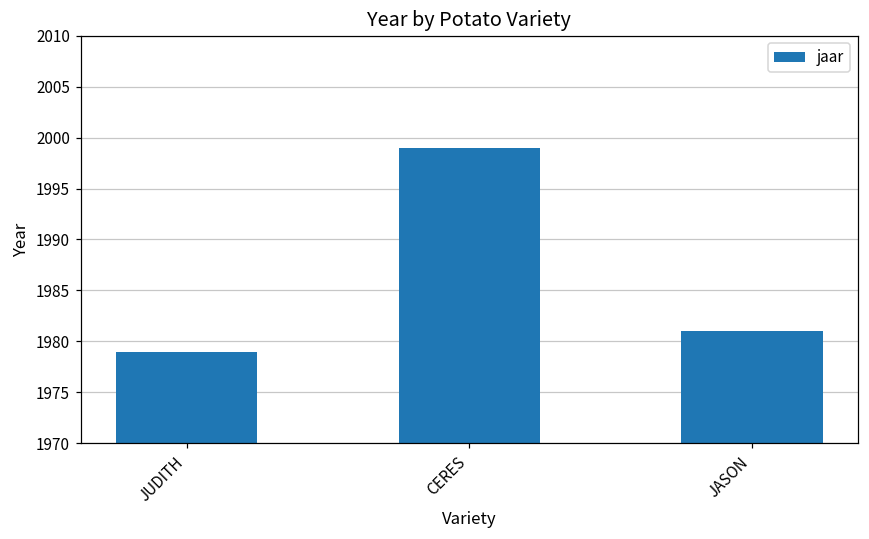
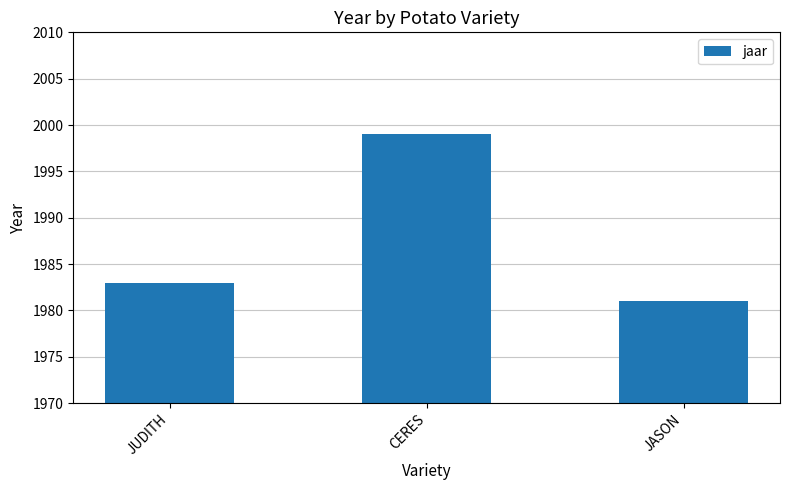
  {
-   "JUDITH": 1979,
+   "JUDITH": 1983,
    "CERES": 1999,
    "JASON": 1981
  }
